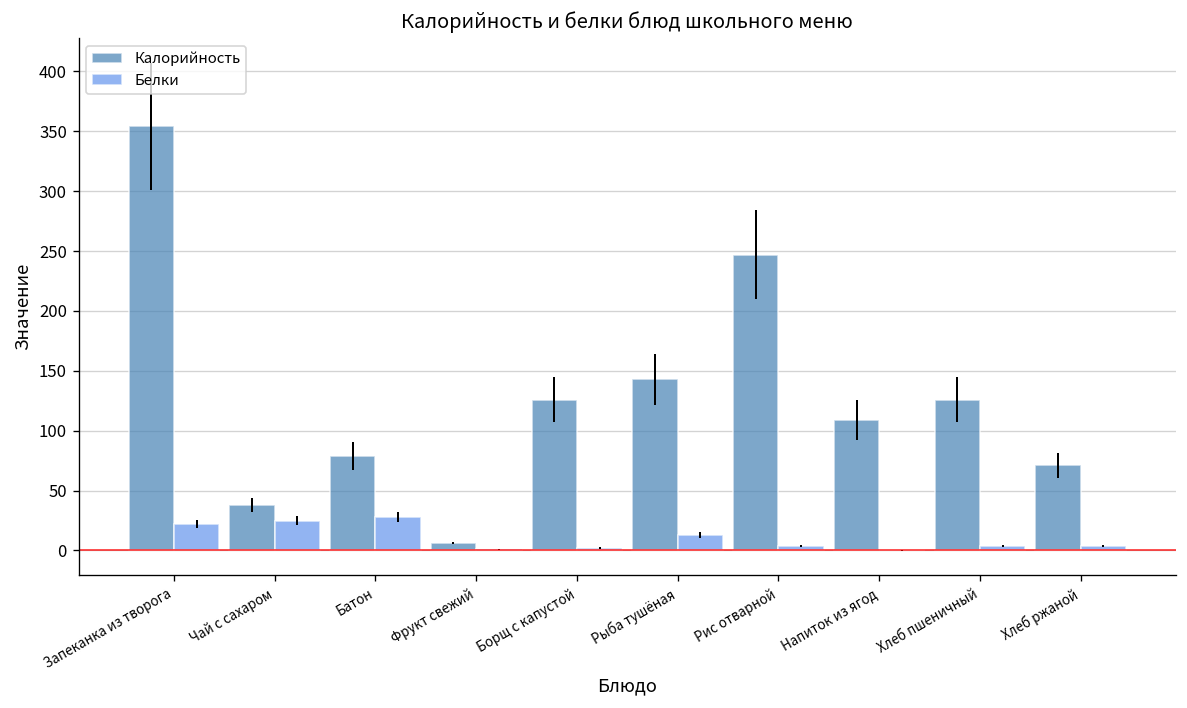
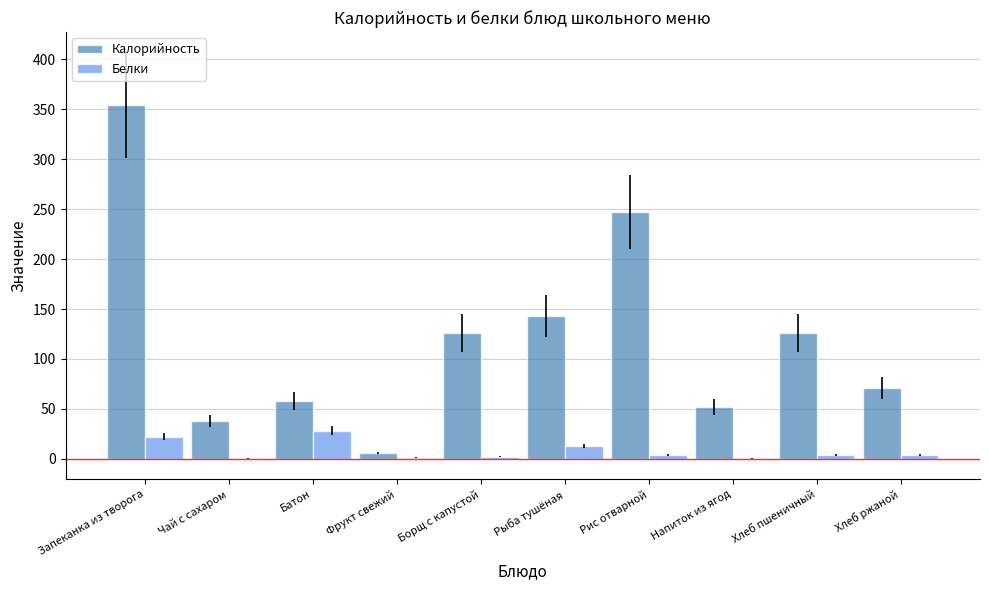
  {
    "Калорийность": {
      "Запеканка из творога": 350,
      "Чай с сахаром": 40,
-     "Батон": 80,
+     "Батон": 60,
      "Фрукт свежий": 10,
      "Борщ с капустой": 130,
      "Рыба тушёная": 140,
      "Рис отварной": 250,
-     "Напиток из ягод": 110,
+     "Напиток из ягод": 50,
      "Хлеб пшеничный": 130,
      "Хлеб ржаной": 70
    },
    "Белки": {
      "Запеканка из творога": 20,
-     "Чай с сахаром": 30,
+     "Чай с сахаром": 0,
      "Батон": 30,
      "Рыба тушёная": 10,
      "Рис отварной": 0,
      "Напиток из ягод": 0,
      "Хлеб пшеничный": 0,
      "Хлеб ржаной": 0
    }
  }
